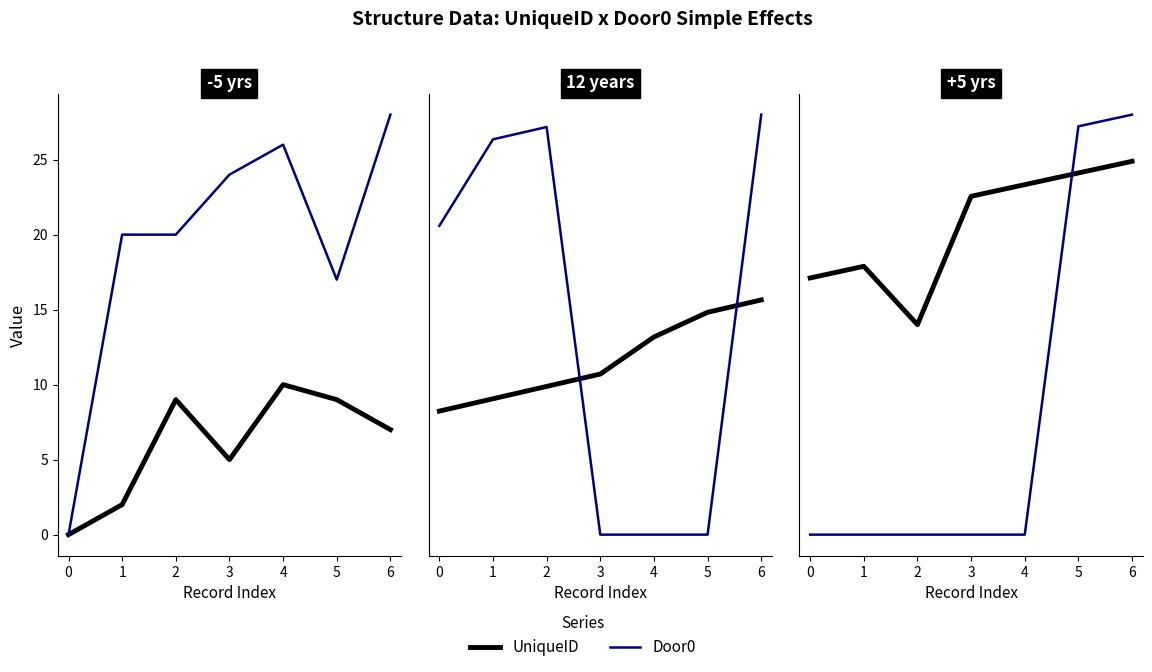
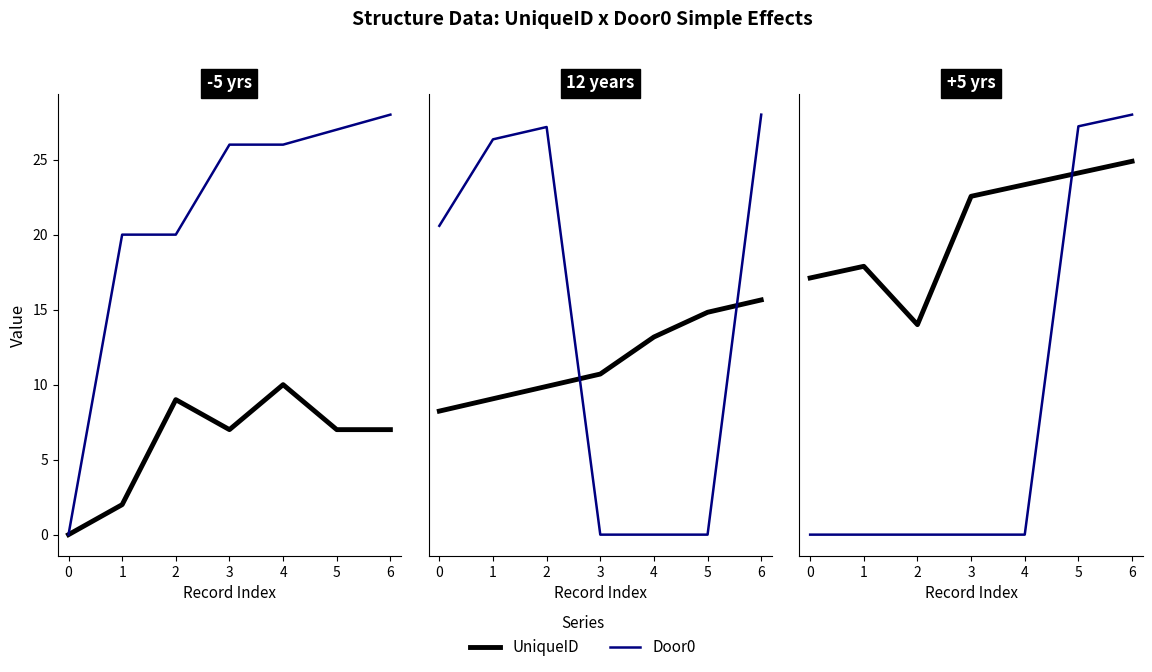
  {
    "-5 yrs": {
      "UniqueID": {
        "1": 2,
        "2": 9,
-       "3": 5,
+       "3": 7,
        "4": 10,
-       "5": 9,
+       "5": 7,
        "6": 7
      },
      "Door0": {
        "1": 20,
        "2": 20,
-       "3": 24,
+       "3": 26,
        "4": 26,
-       "5": 17,
+       "5": 27,
        "6": 28
      }
    }
  }
